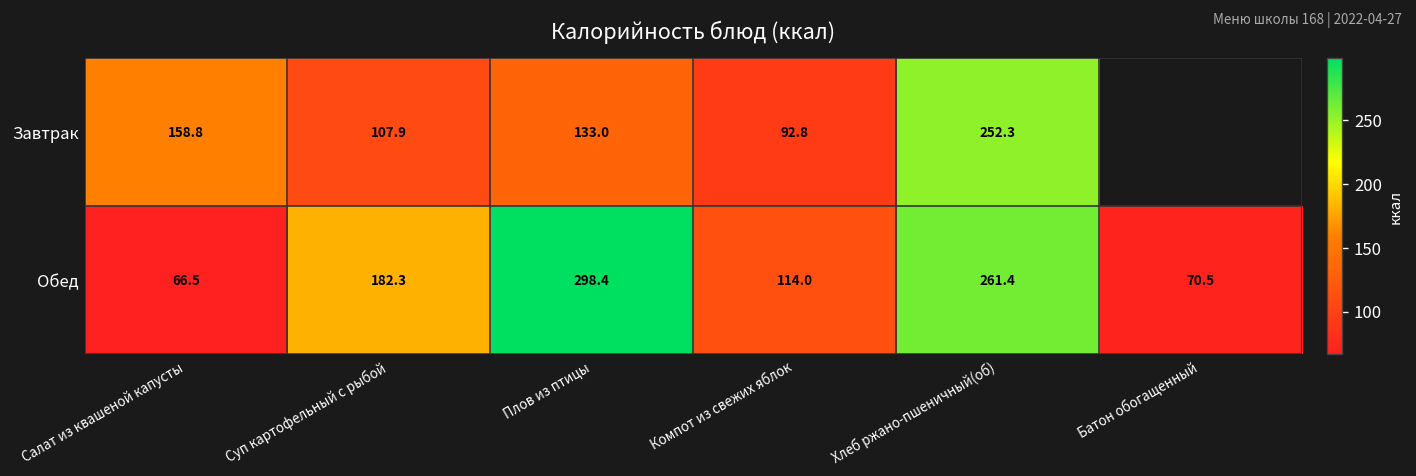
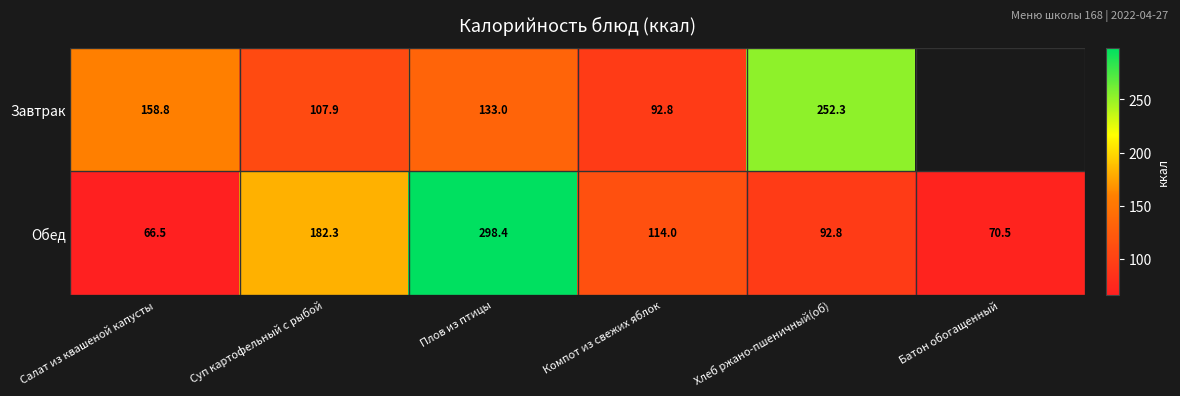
  {
    "Завтрак": {
      "Салат из квашеной капусты": 158.8,
      "Суп картофельный с рыбой": 107.9,
      "Плов из птицы": 133.0,
      "Компот из свежих яблок": 92.8,
      "Хлеб ржано-пшеничный(об)": 252.3
    },
    "Обед": {
      "Салат из квашеной капусты": 66.5,
      "Суп картофельный с рыбой": 182.3,
      "Плов из птицы": 298.4,
      "Компот из свежих яблок": 114.0,
-     "Хлеб ржано-пшеничный(об)": 261.4,
+     "Хлеб ржано-пшеничный(об)": 92.8,
      "Батон обогащенный": 70.5
    }
  }
